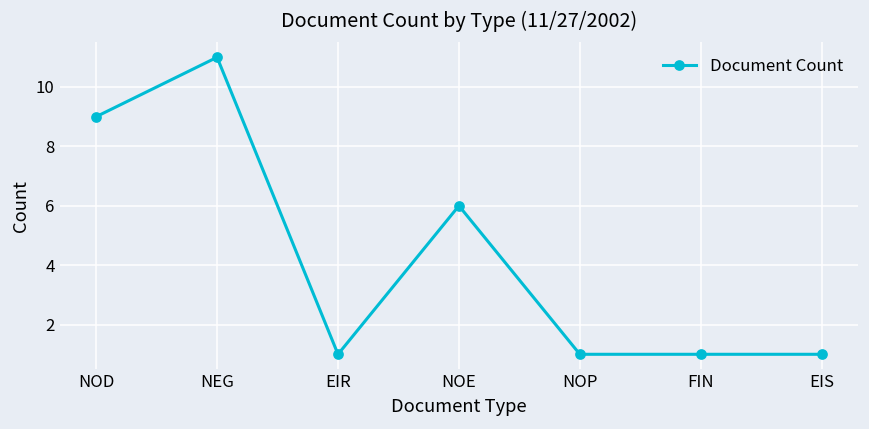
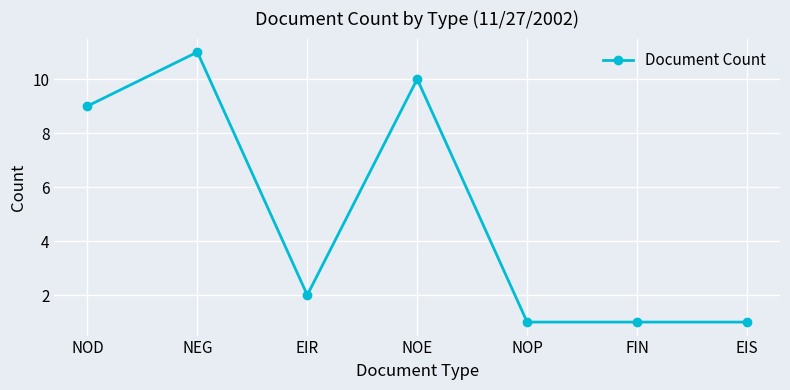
  {
    "NOD": 9,
    "NEG": 11,
-   "EIR": 1,
-   "NOE": 6,
+   "EIR": 2,
+   "NOE": 10,
    "NOP": 1,
    "FIN": 1,
    "EIS": 1
  }
